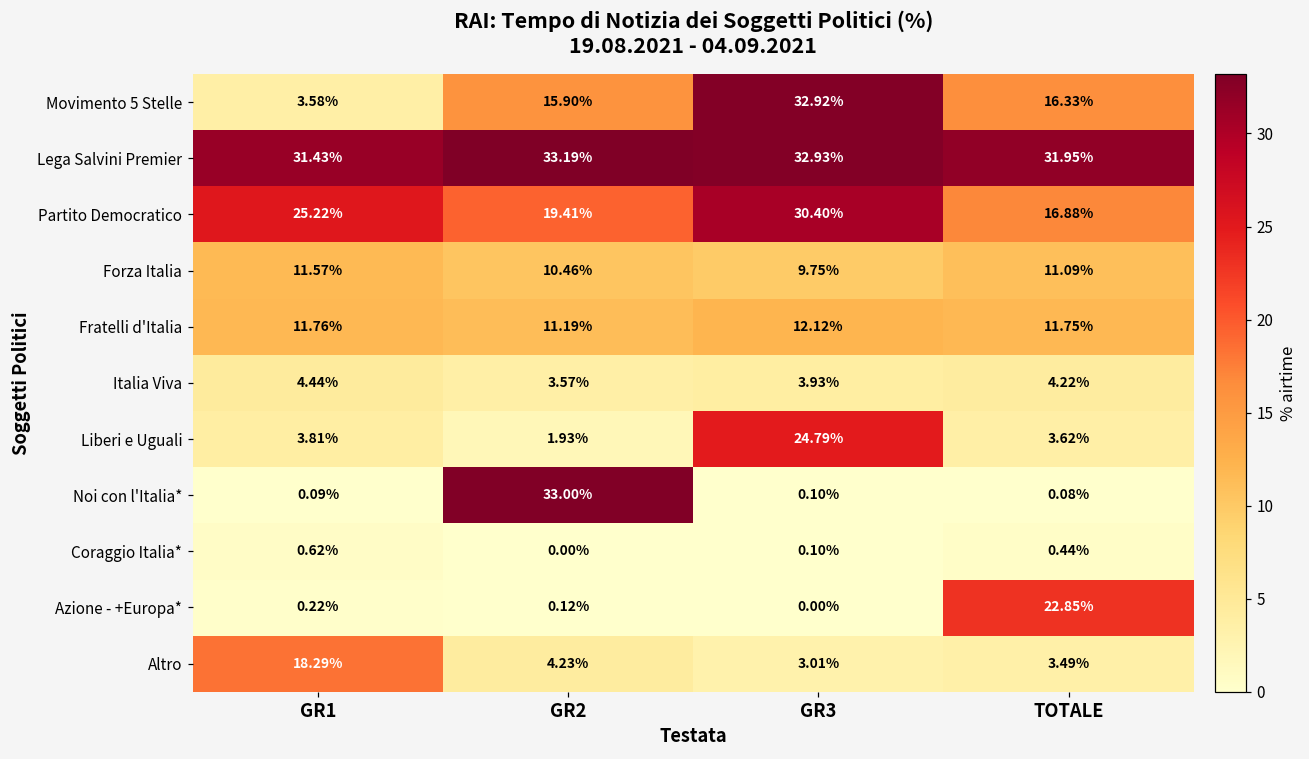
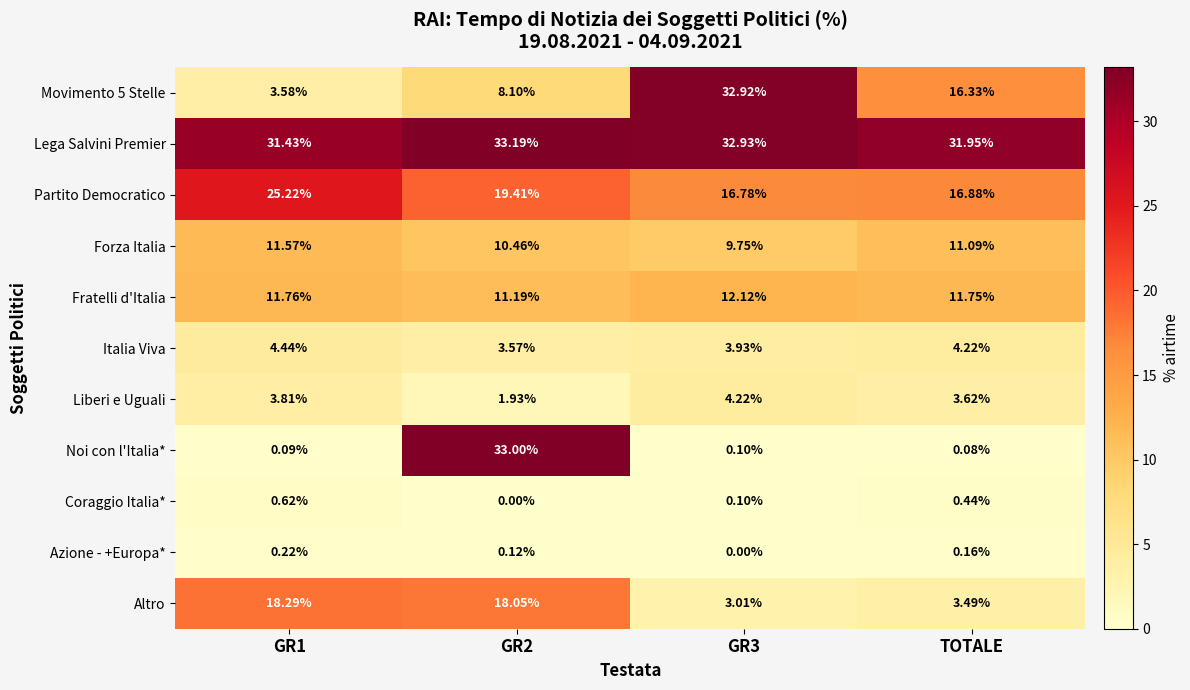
  {
    "Movimento 5 Stelle": {
      "GR1": "3.58%",
-     "GR2": "15.90%",
+     "GR2": "8.10%",
      "GR3": "32.92%",
      "TOTALE": "16.33%"
    },
    "Lega Salvini Premier": {
      "GR1": "31.43%",
      "GR2": "33.19%",
      "GR3": "32.93%",
      "TOTALE": "31.95%"
    },
    "Partito Democratico": {
      "GR1": "25.22%",
      "GR2": "19.41%",
-     "GR3": "30.40%",
+     "GR3": "16.78%",
      "TOTALE": "16.88%"
    },
    "Forza Italia": {
      "GR1": "11.57%",
      "GR2": "10.46%",
      "GR3": "9.75%",
      "TOTALE": "11.09%"
    },
    "Fratelli d'Italia": {
      "GR1": "11.76%",
      "GR2": "11.19%",
      "GR3": "12.12%",
      "TOTALE": "11.75%"
    },
    "Italia Viva": {
      "GR1": "4.44%",
      "GR2": "3.57%",
      "GR3": "3.93%",
      "TOTALE": "4.22%"
    },
    "Liberi e Uguali": {
      "GR1": "3.81%",
      "GR2": "1.93%",
-     "GR3": "24.79%",
+     "GR3": "4.22%",
      "TOTALE": "3.62%"
    },
    "Noi con l'Italia*": {
      "GR1": "0.09%",
      "GR2": "33.00%",
      "GR3": "0.10%",
      "TOTALE": "0.08%"
    },
    "Coraggio Italia*": {
      "GR1": "0.62%",
      "GR2": "0.00%",
      "GR3": "0.10%",
      "TOTALE": "0.44%"
    },
    "Azione - +Europa*": {
      "GR1": "0.22%",
      "GR2": "0.12%",
      "GR3": "0.00%",
-     "TOTALE": "22.85%"
+     "TOTALE": "0.16%"
    },
    "Altro": {
      "GR1": "18.29%",
-     "GR2": "4.23%",
+     "GR2": "18.05%",
      "GR3": "3.01%",
      "TOTALE": "3.49%"
    }
  }
